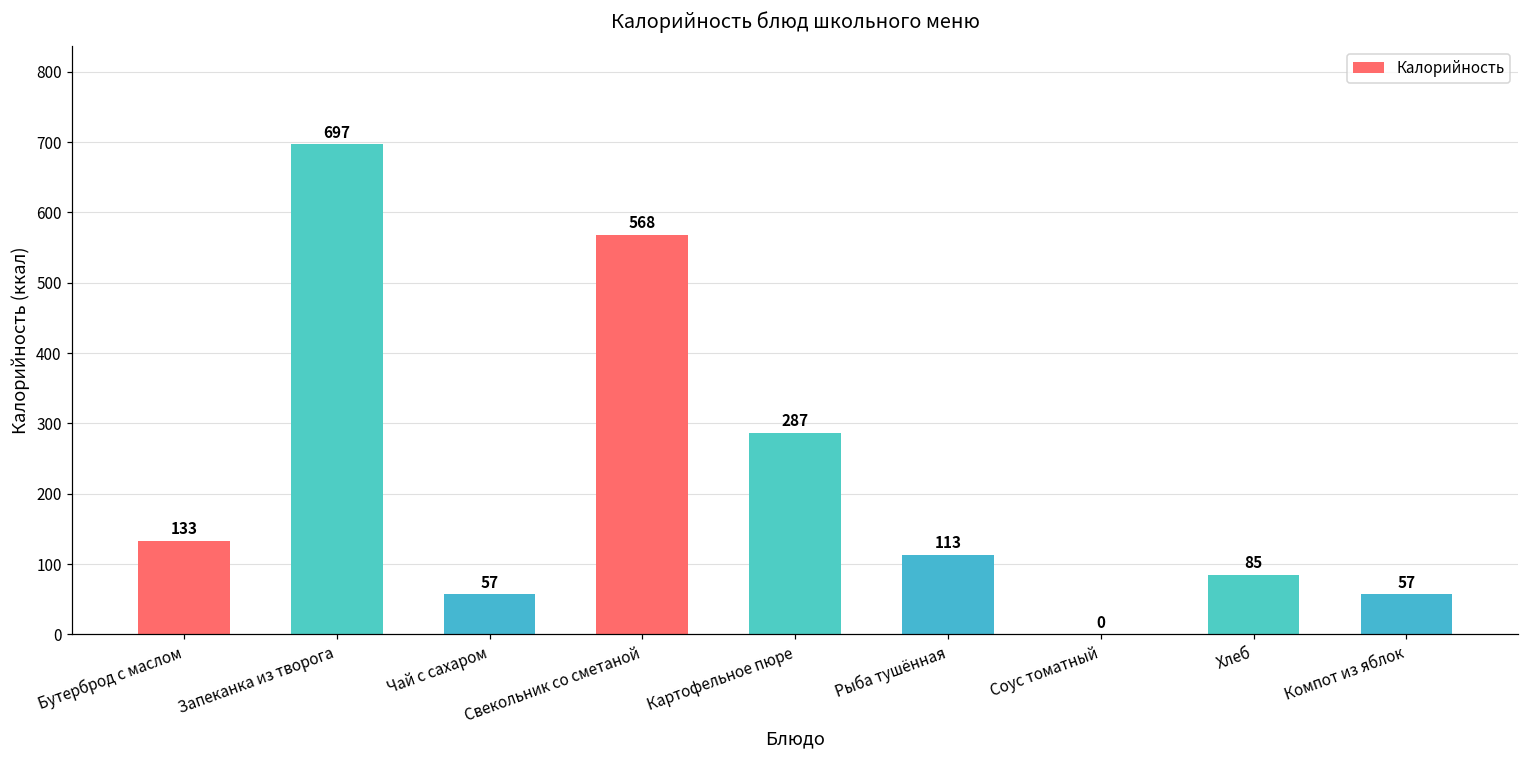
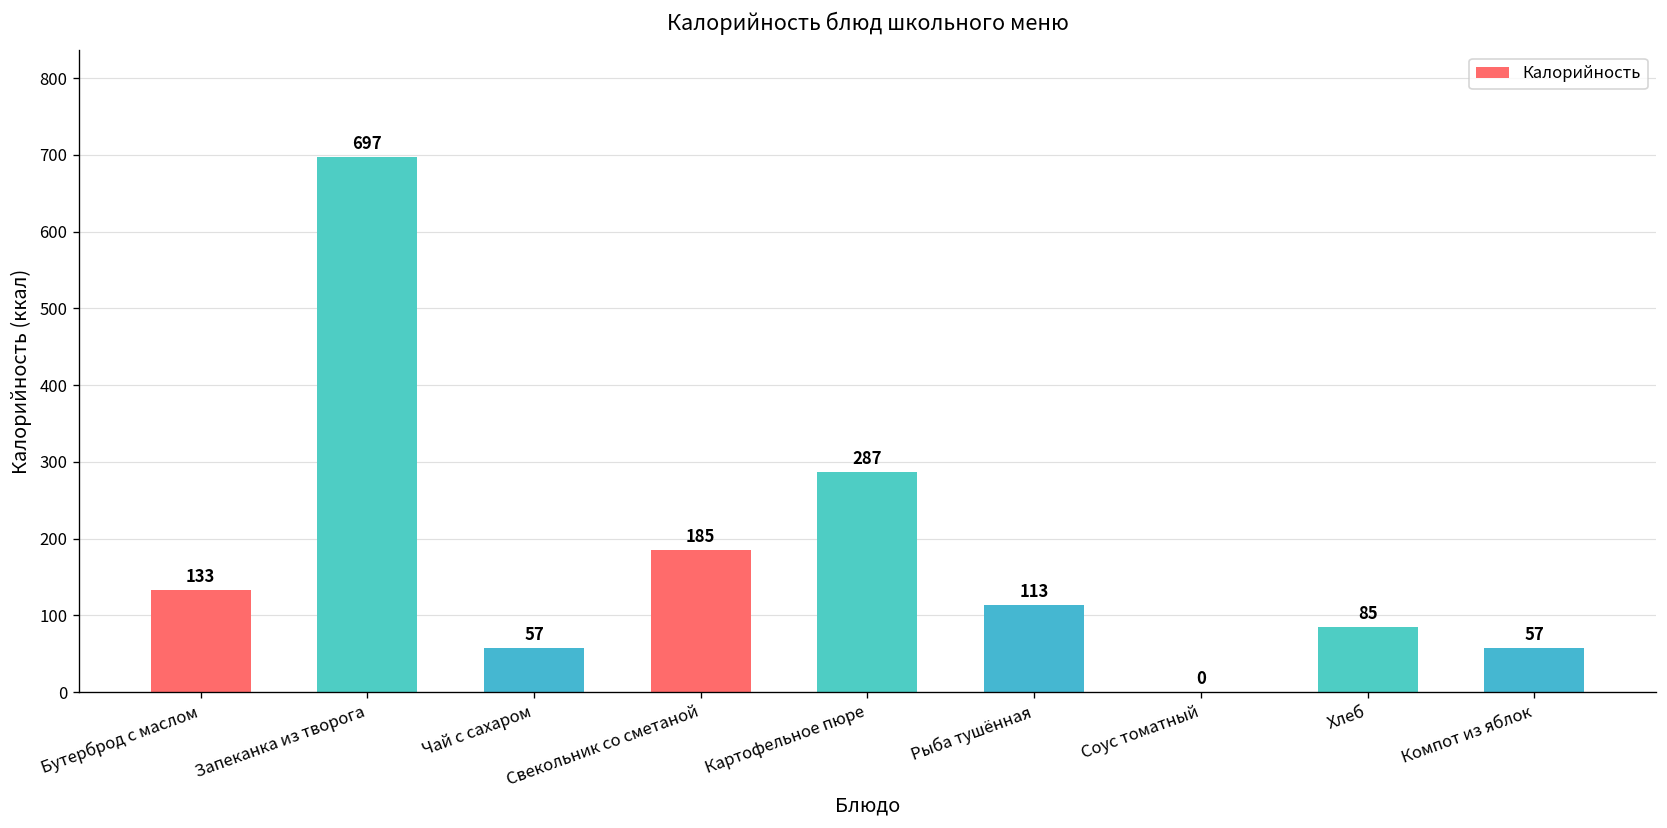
  {
    "Бутерброд с маслом": 133,
    "Запеканка из творога": 697,
    "Чай с сахаром": 57,
-   "Свекольник со сметаной": 568,
+   "Свекольник со сметаной": 185,
    "Картофельное пюре": 287,
    "Рыба тушённая": 113,
    "Соус томатный": 0,
    "Хлеб": 85,
    "Компот из яблок": 57
  }
